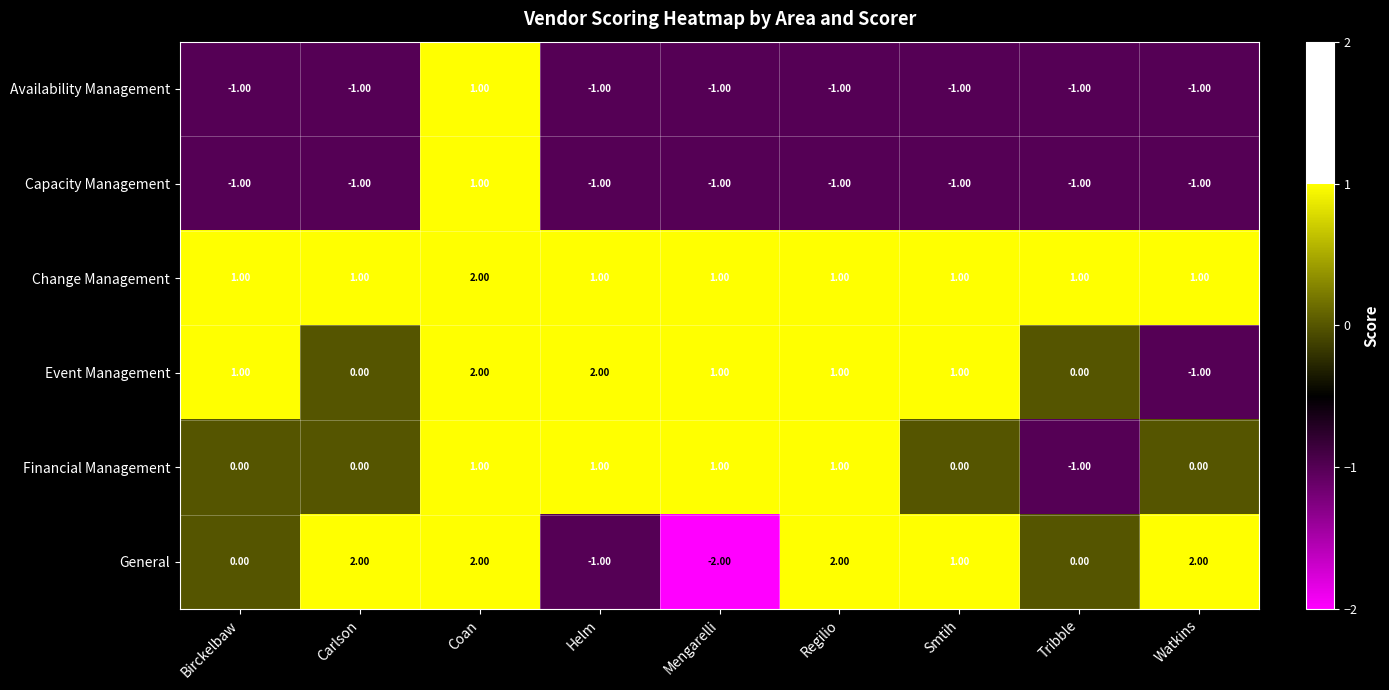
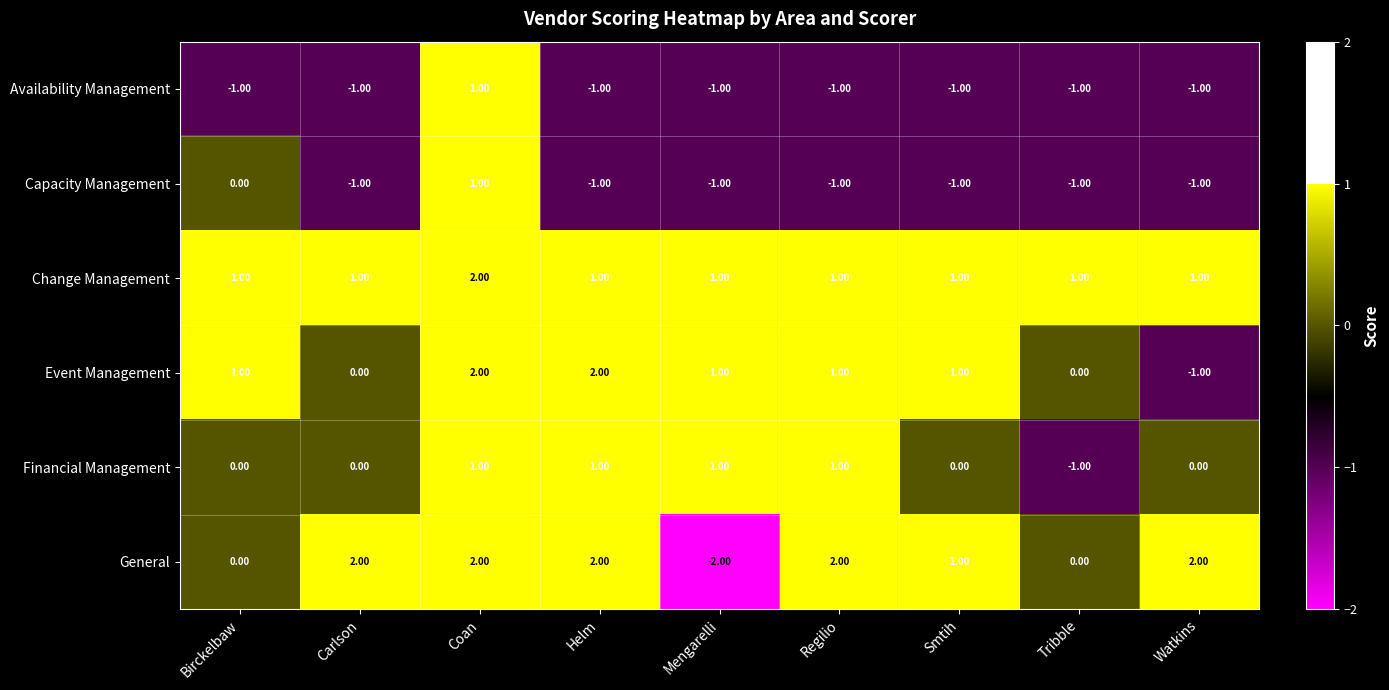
  {
    "Availability Management": {
      "Birckelbaw": -1.00,
      "Carlson": -1.00,
      "Coan": 1.00,
      "Helm": -1.00,
      "Mengarelli": -1.00,
      "Regilio": -1.00,
      "Smtih": -1.00,
      "Tribble": -1.00,
      "Watkins": -1.00
    },
    "Capacity Management": {
-     "Birckelbaw": -1.00,
+     "Birckelbaw": 0.00,
      "Carlson": -1.00,
      "Coan": 1.00,
      "Helm": -1.00,
      "Mengarelli": -1.00,
      "Regilio": -1.00,
      "Smtih": -1.00,
      "Tribble": -1.00,
      "Watkins": -1.00
    },
    "Change Management": {
      "Birckelbaw": 1.00,
      "Carlson": 1.00,
      "Coan": 2.00,
      "Helm": 1.00,
      "Mengarelli": 1.00,
      "Regilio": 1.00,
      "Smtih": 1.00,
      "Tribble": 1.00,
      "Watkins": 1.00
    },
    "Event Management": {
      "Birckelbaw": 1.00,
      "Carlson": 0.00,
      "Coan": 2.00,
      "Helm": 2.00,
      "Mengarelli": 1.00,
      "Regilio": 1.00,
      "Smtih": 1.00,
      "Tribble": 0.00,
      "Watkins": -1.00
    },
    "Financial Management": {
      "Birckelbaw": 0.00,
      "Carlson": 0.00,
      "Coan": 1.00,
      "Helm": 1.00,
      "Mengarelli": 1.00,
      "Regilio": 1.00,
      "Smtih": 0.00,
      "Tribble": -1.00,
      "Watkins": 0.00
    },
    "General": {
      "Birckelbaw": 0.00,
      "Carlson": 2.00,
      "Coan": 2.00,
-     "Helm": -1.00,
+     "Helm": 2.00,
      "Mengarelli": -2.00,
      "Regilio": 2.00,
      "Smtih": 1.00,
      "Tribble": 0.00,
      "Watkins": 2.00
    }
  }
